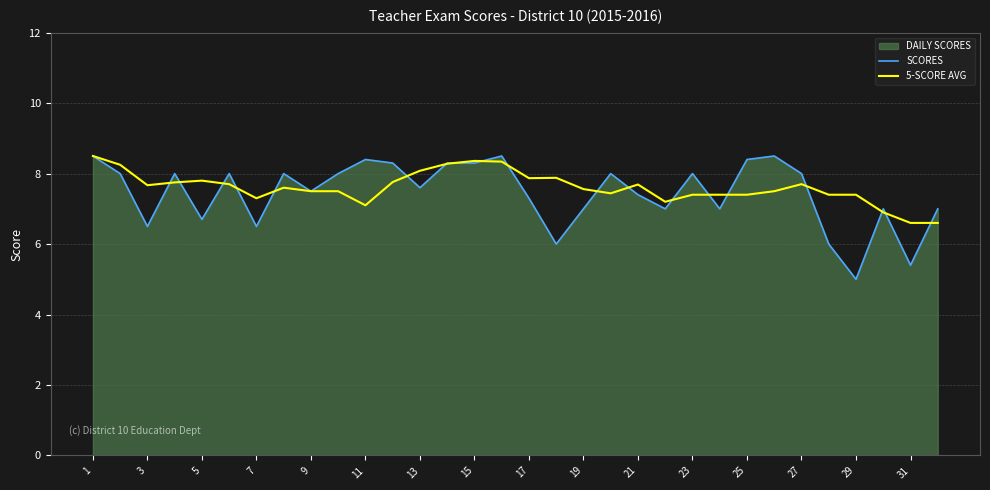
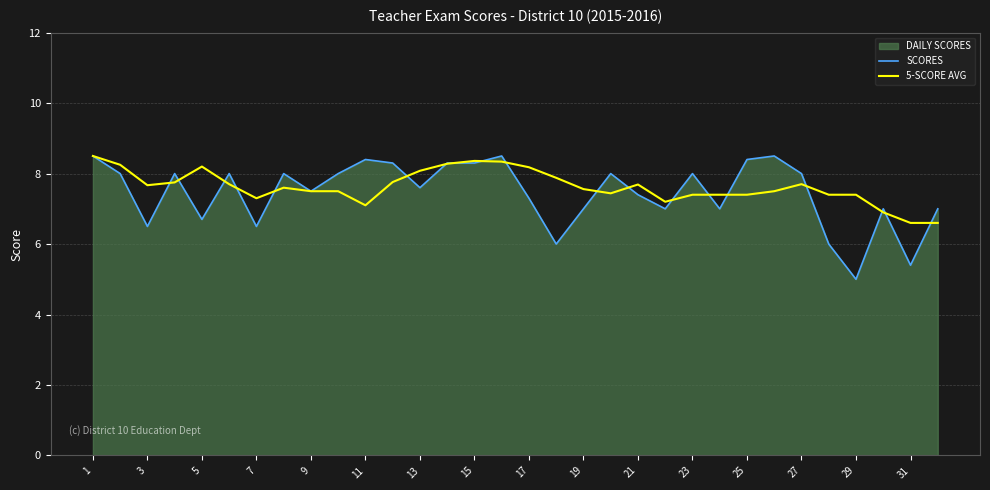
  {
    "DAILY SCORES": {
      "3": 6.5,
      "5": 6.7,
      "7": 6.5,
      "11": 8.4,
      "13": 7.6,
      "17": 7.3,
      "19": 7.0,
      "21": 7.4,
      "23": 8.0,
      "25": 8.4,
      "27": 8.0,
      "29": 5.0,
      "31": 5.4
    },
    "5-SCORE AVG": {
      "3": 7.7,
-     "5": 7.8,
+     "5": 8.2,
      "7": 7.3,
      "11": 7.1,
      "13": 8.1,
-     "17": 7.9,
+     "17": 8.2,
      "19": 7.6,
      "21": 7.7,
      "23": 7.4,
      "25": 7.4,
      "27": 7.7,
      "29": 7.4,
      "31": 6.6
    }
  }
